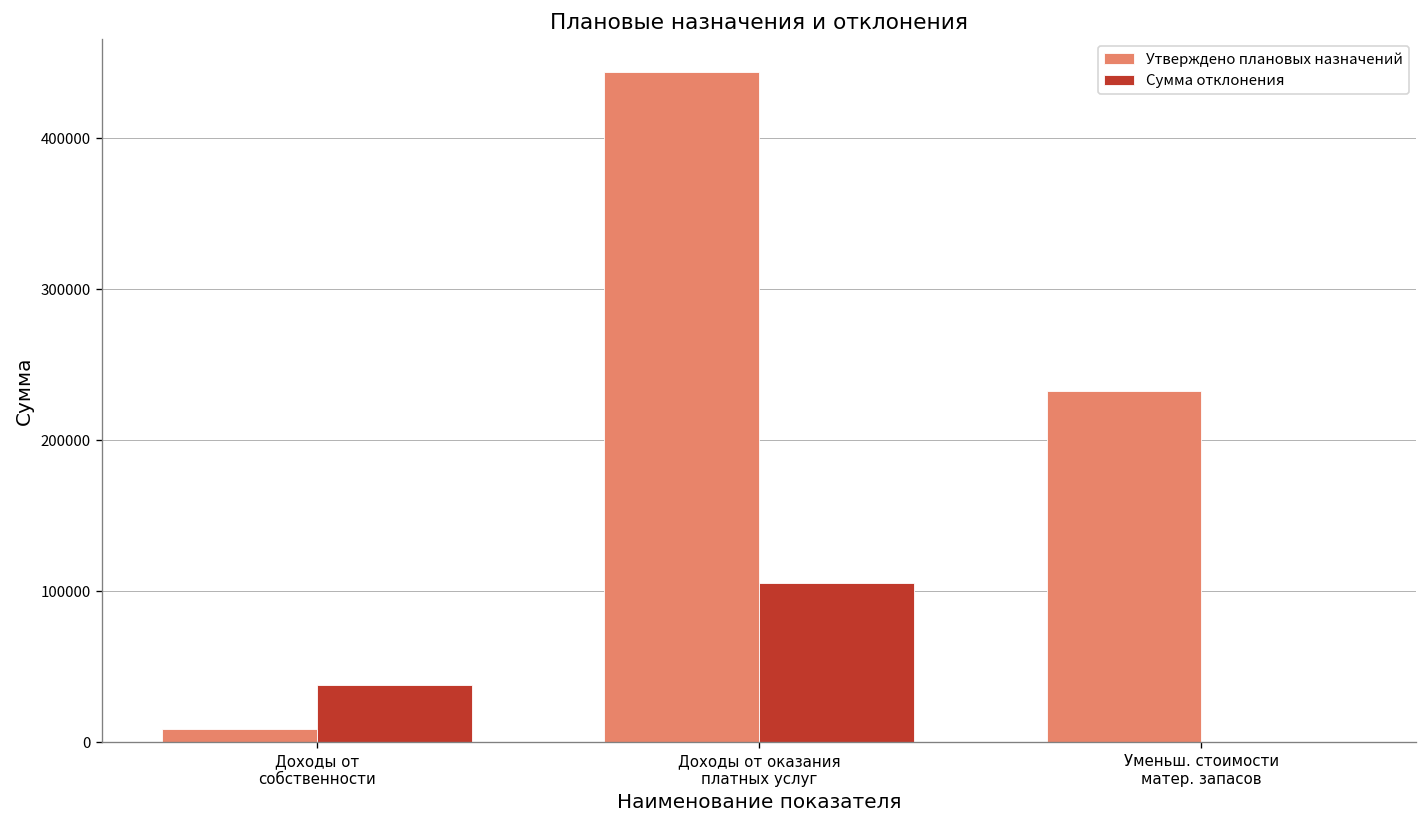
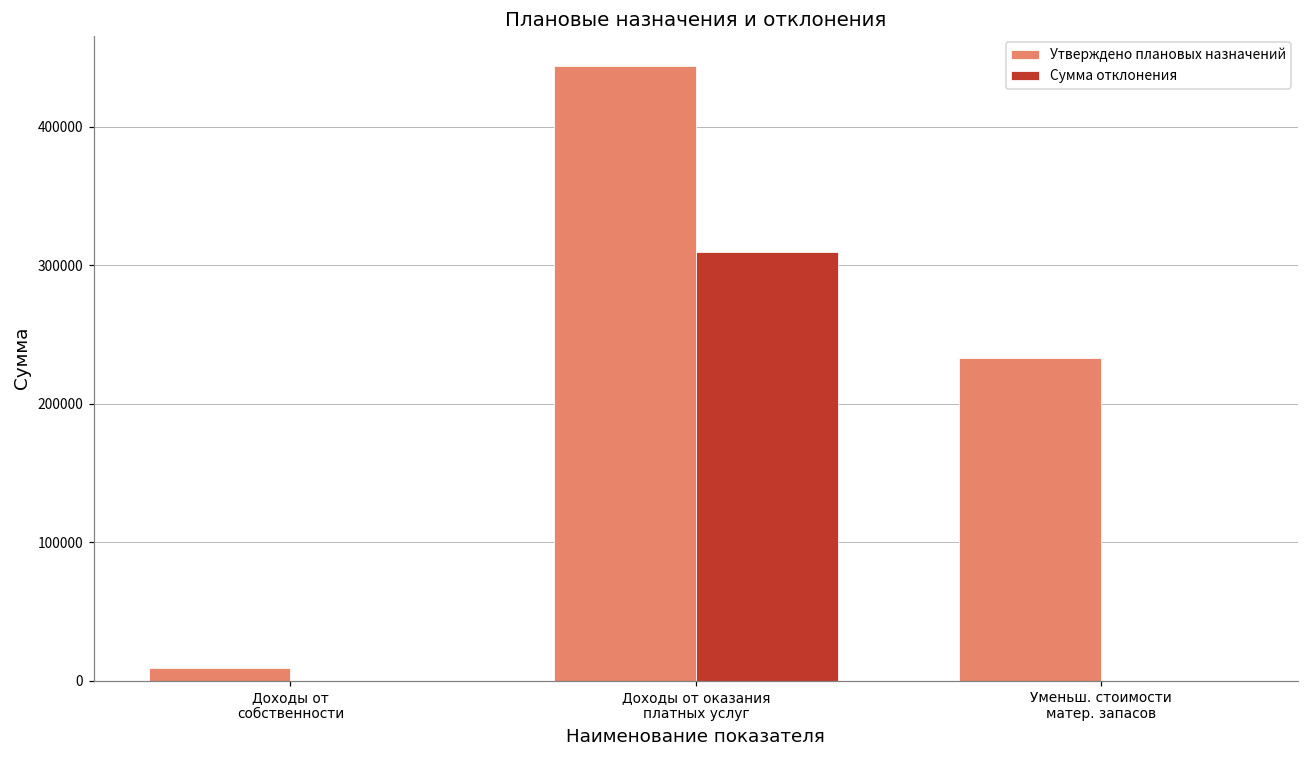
  {
    "Утверждено плановых назначений": {
      "Доходы от собственности": 9000,
      "Доходы от оказания платных услуг": 444000,
      "Уменьш. стоимости матер. запасов": 233000
    },
    "Сумма отклонения": {
-     "Доходы от собственности": 38000,
-     "Доходы от оказания платных услуг": 106000,
+     "Доходы от собственности": 0,
+     "Доходы от оказания платных услуг": 310000,
      "Уменьш. стоимости матер. запасов": 0
    }
  }
